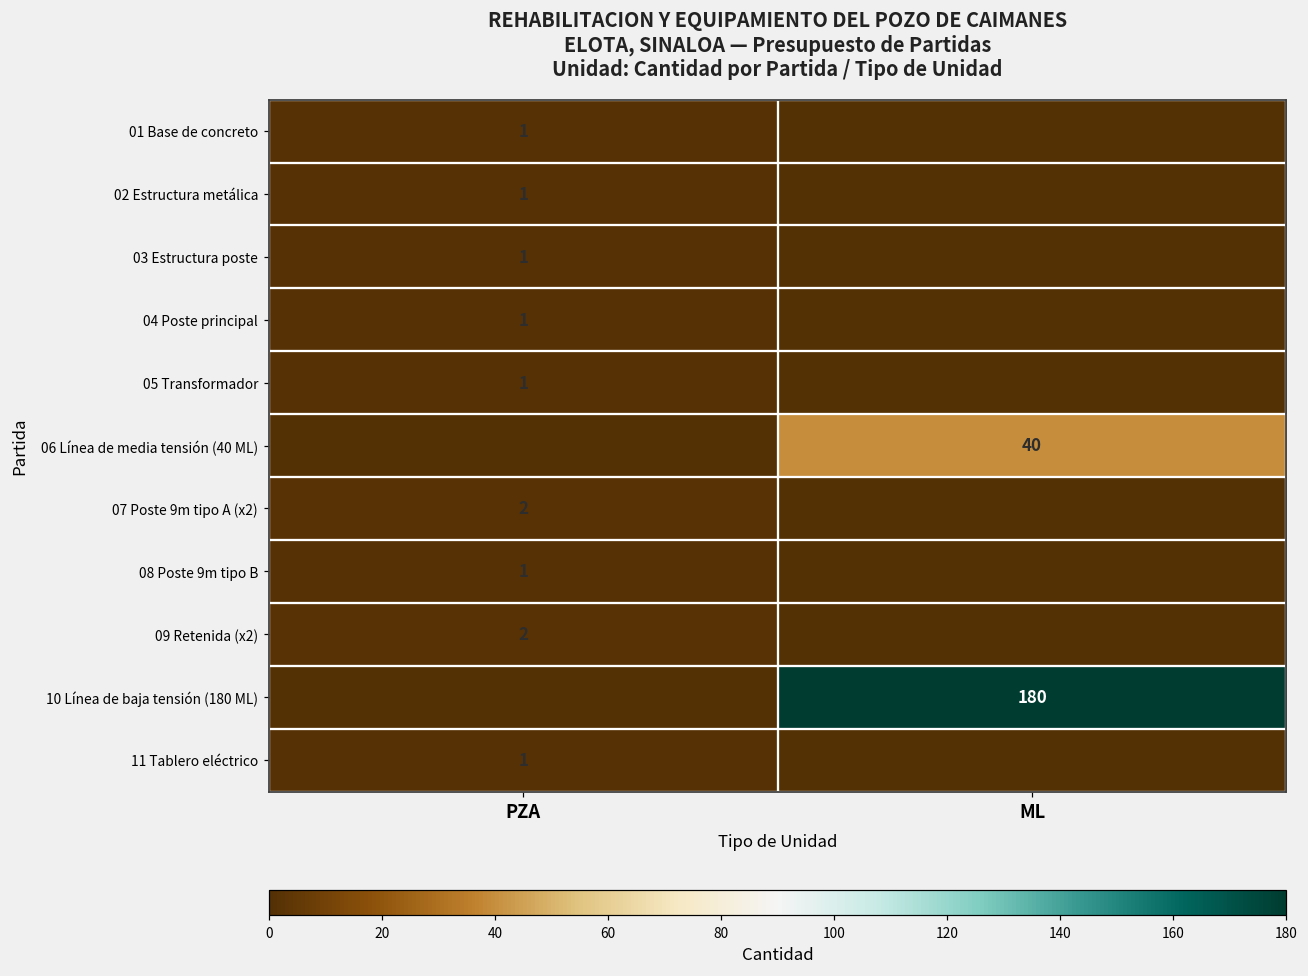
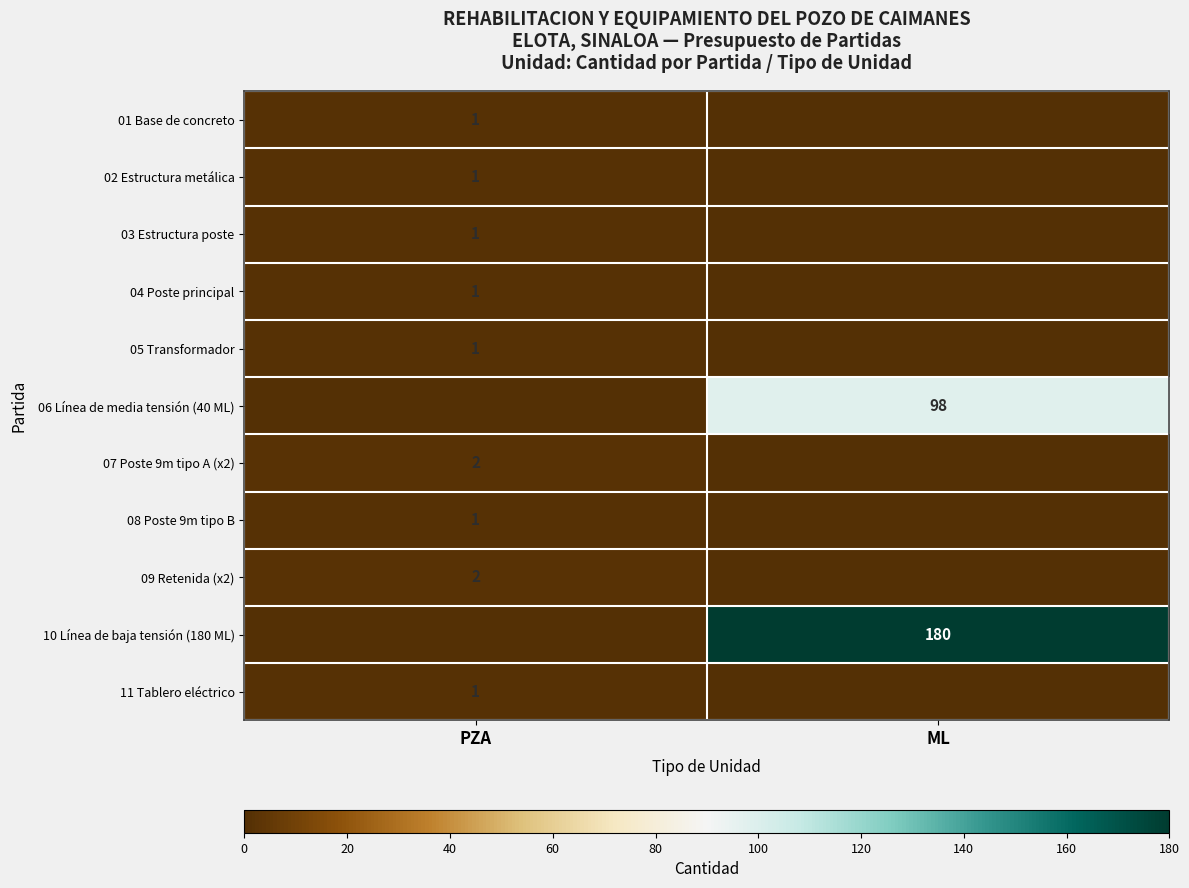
  {
    "06 Línea de media tensión (40 ML)": {
-     "ML": 40
+     "ML": 98
    },
    "10 Línea de baja tensión (180 ML)": {
      "ML": 180
    }
  }
